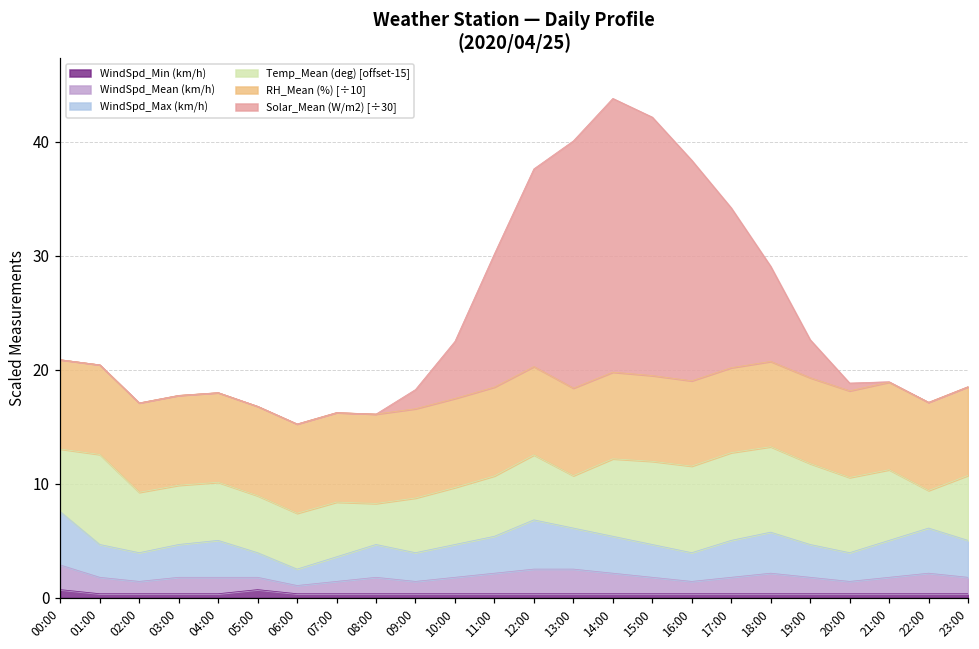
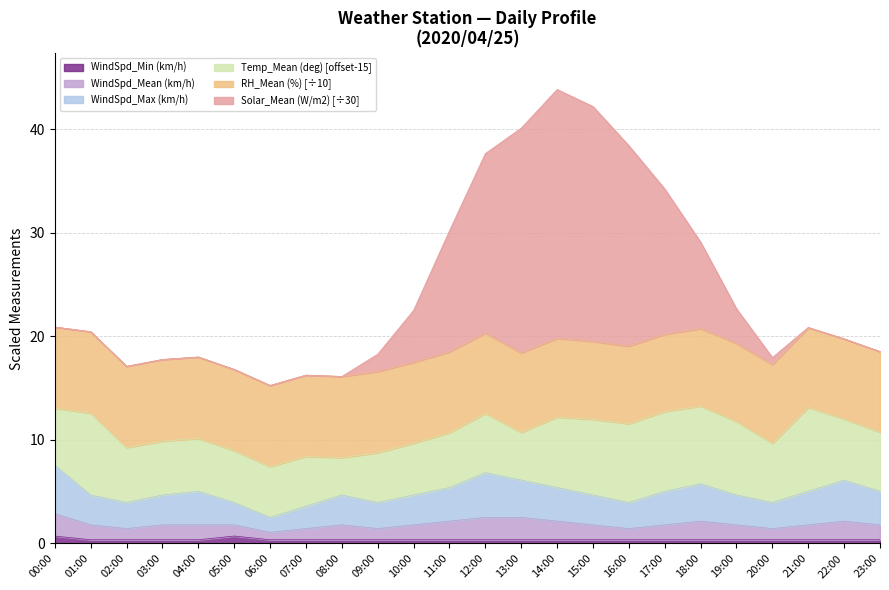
  {
    "WindSpd_Min (km/h)": {
      "00:00": 0.7,
      "01:00": 0.4,
      "02:00": 0.4,
      "03:00": 0.4,
      "04:00": 0.4,
      "05:00": 0.7,
      "06:00": 0.4,
      "07:00": 0.4,
      "08:00": 0.4,
      "09:00": 0.4,
      "10:00": 0.4,
      "11:00": 0.4,
      "12:00": 0.4,
      "13:00": 0.4,
      "14:00": 0.4,
      "15:00": 0.4,
      "16:00": 0.4,
      "17:00": 0.4,
      "18:00": 0.4,
      "19:00": 0.4,
      "20:00": 0.4,
      "21:00": 0.4,
      "22:00": 0.4,
      "23:00": 0.4
    },
    "Temp_Mean (deg) [offset-15]": {
      "00:00": 5.5,
      "01:00": 7.9,
      "02:00": 5.3,
      "03:00": 5.2,
      "04:00": 5.1,
      "05:00": 5.0,
      "06:00": 4.9,
      "07:00": 4.8,
      "08:00": 3.6,
      "09:00": 4.8,
      "10:00": 5.0,
      "11:00": 5.3,
      "12:00": 5.7,
      "13:00": 4.6,
      "14:00": 6.8,
      "15:00": 7.3,
      "16:00": 7.6,
      "17:00": 7.7,
      "18:00": 7.5,
      "19:00": 7.1,
-     "20:00": 6.6,
-     "21:00": 6.2,
-     "22:00": 3.3,
+     "20:00": 5.7,
+     "21:00": 8.1,
+     "22:00": 5.9,
      "23:00": 5.7
    }
  }
